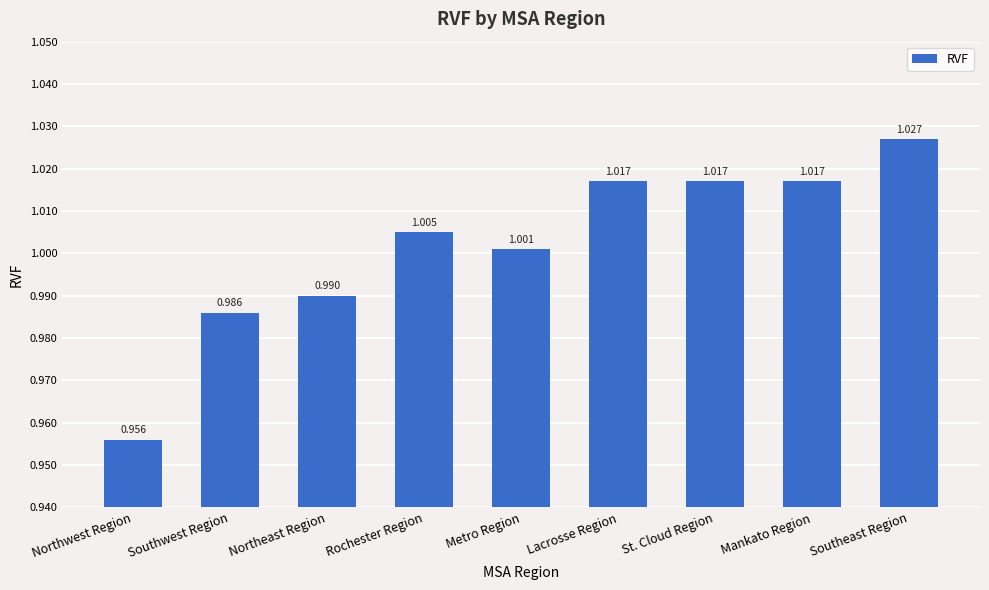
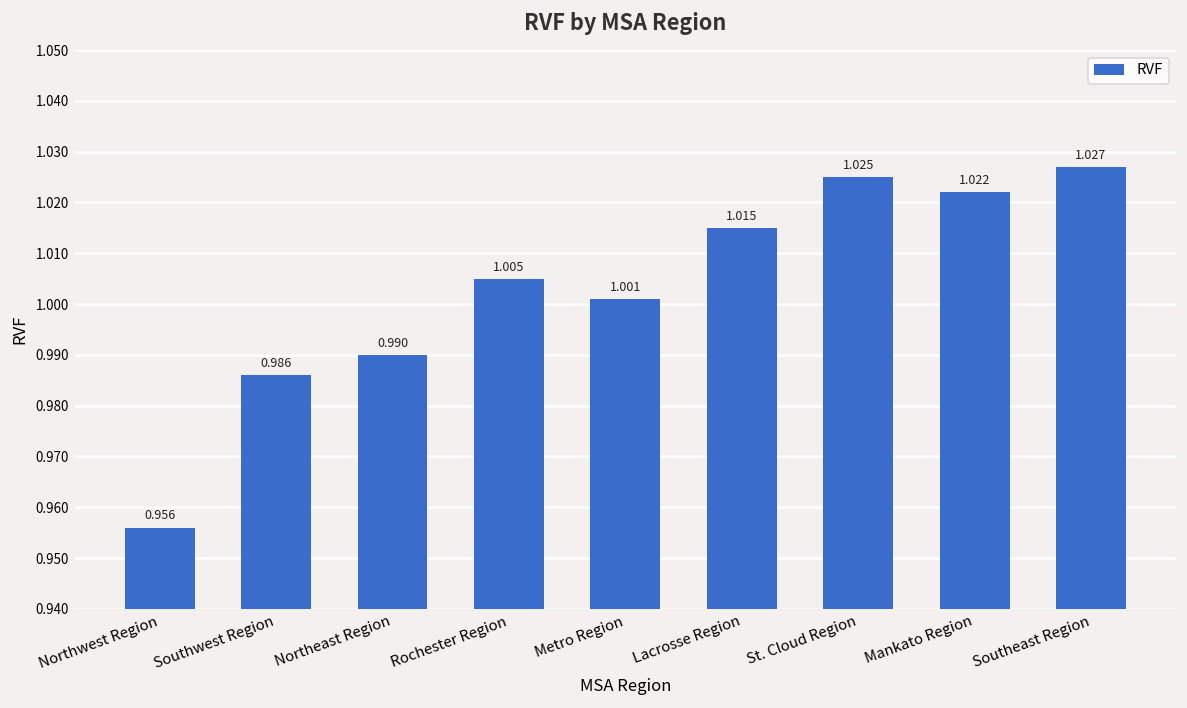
  {
    "Northwest Region": 0.956,
    "Southwest Region": 0.986,
    "Northeast Region": 0.990,
    "Rochester Region": 1.005,
    "Metro Region": 1.001,
-   "Lacrosse Region": 1.017,
-   "St. Cloud Region": 1.017,
-   "Mankato Region": 1.017,
+   "Lacrosse Region": 1.015,
+   "St. Cloud Region": 1.025,
+   "Mankato Region": 1.022,
    "Southeast Region": 1.027
  }
